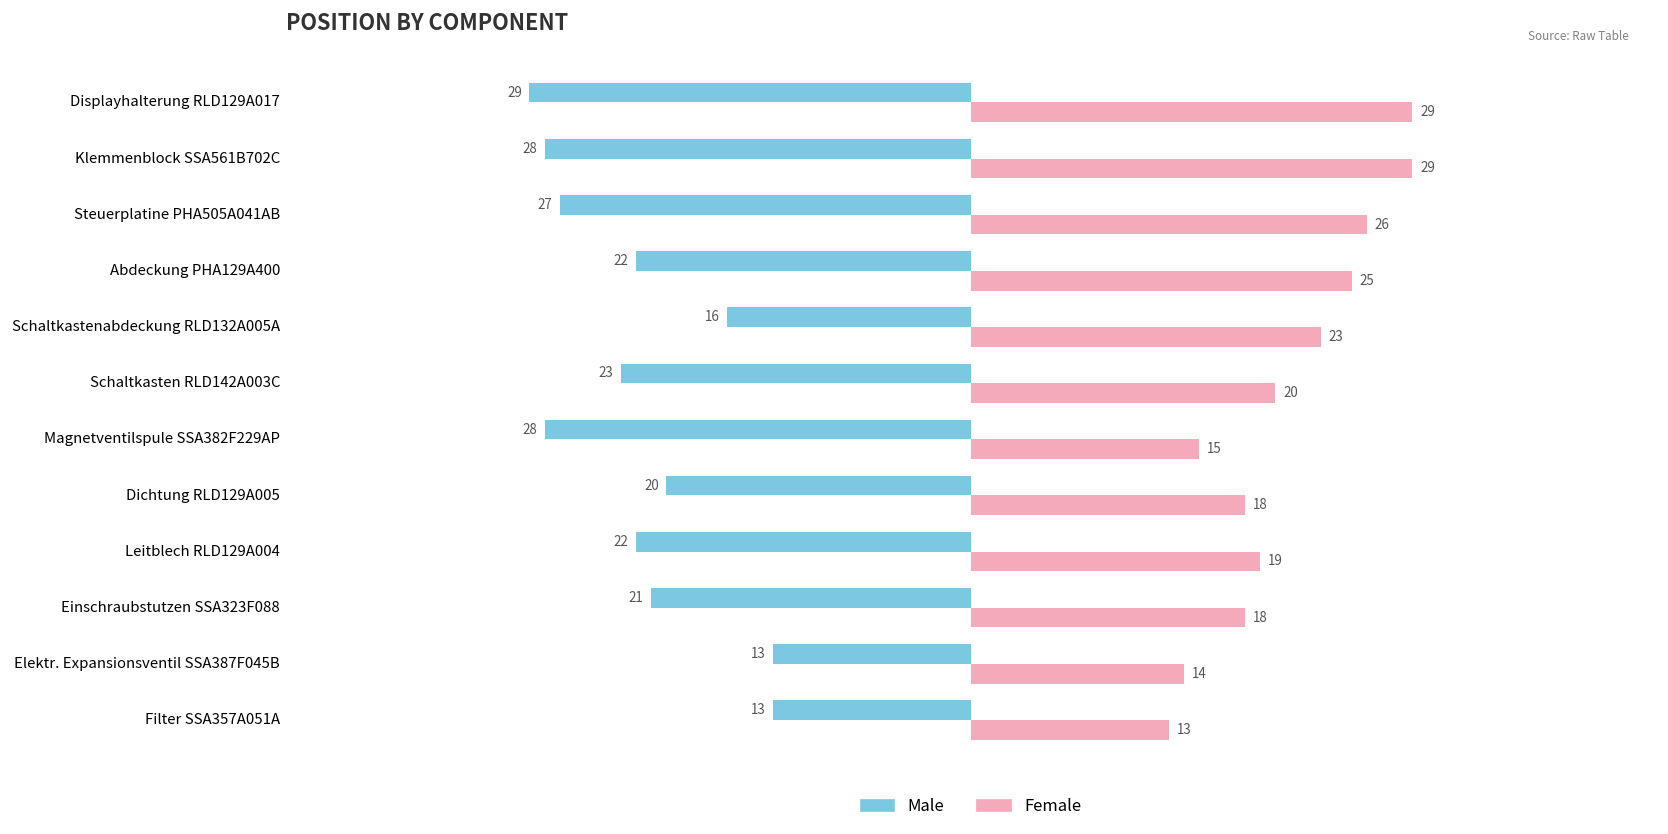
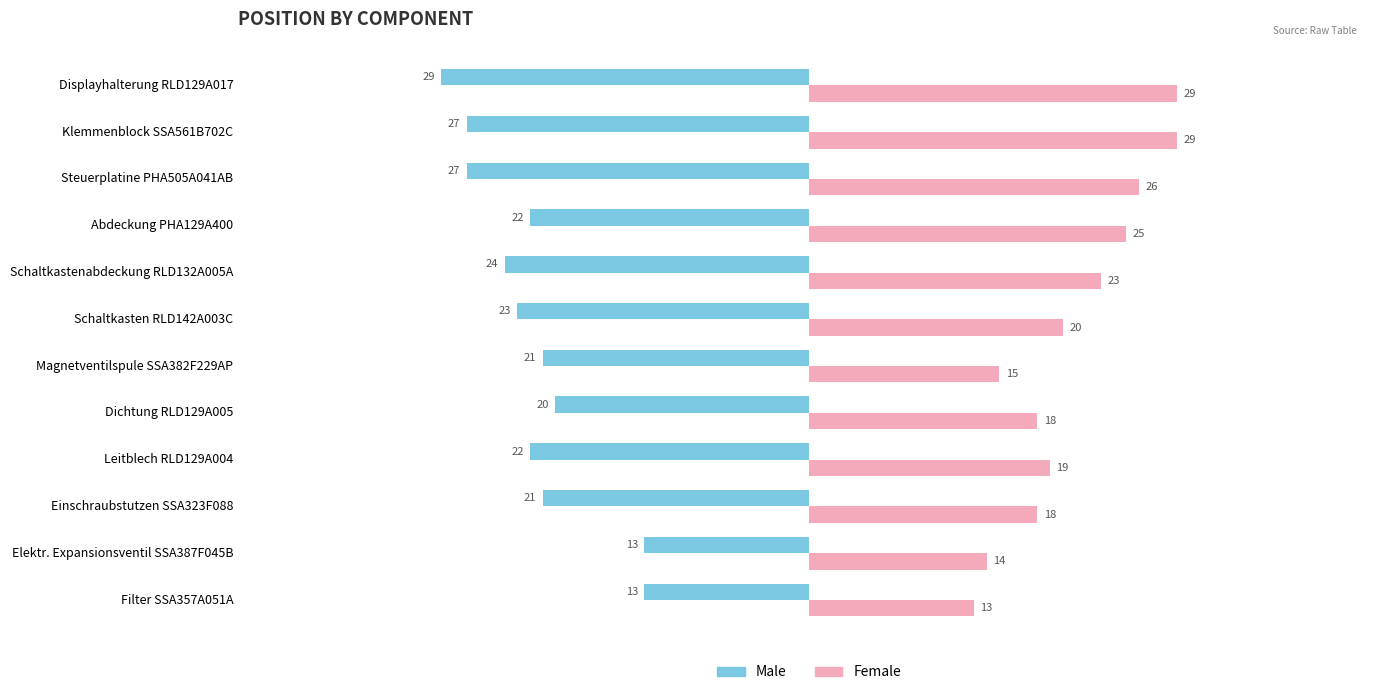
  {
    "Male": {
-     "Klemmenblock SSA561B702C": 28,
-     "Schaltkastenabdeckung RLD132A005A": 16,
-     "Magnetventilspule SSA382F229AP": 28
+     "Klemmenblock SSA561B702C": 27,
+     "Schaltkastenabdeckung RLD132A005A": 24,
+     "Magnetventilspule SSA382F229AP": 21
    },
    "Female": {
      "Displayhalterung RLD129A017": 29,
      "Klemmenblock SSA561B702C": 29,
      "Steuerplatine PHA505A041AB": 26,
      "Abdeckung PHA129A400": 25,
      "Schaltkastenabdeckung RLD132A005A": 23,
      "Schaltkasten RLD142A003C": 20,
      "Magnetventilspule SSA382F229AP": 15,
      "Dichtung RLD129A005": 18,
      "Leitblech RLD129A004": 19,
      "Einschraubstutzen SSA323F088": 18,
      "Elektr. Expansionsventil SSA387F045B": 14,
      "Filter SSA357A051A": 13
    }
  }
